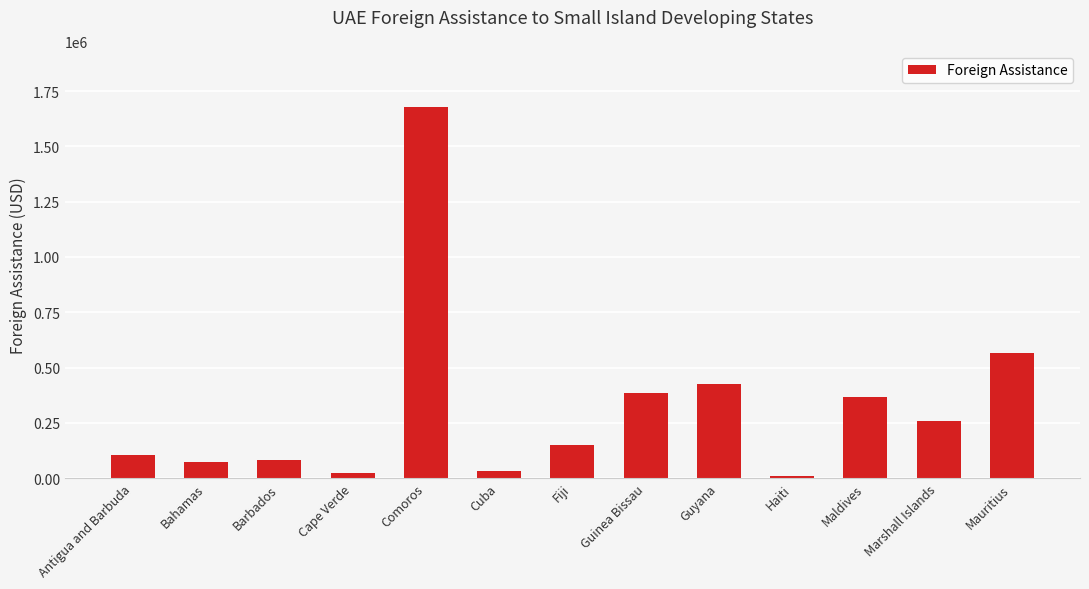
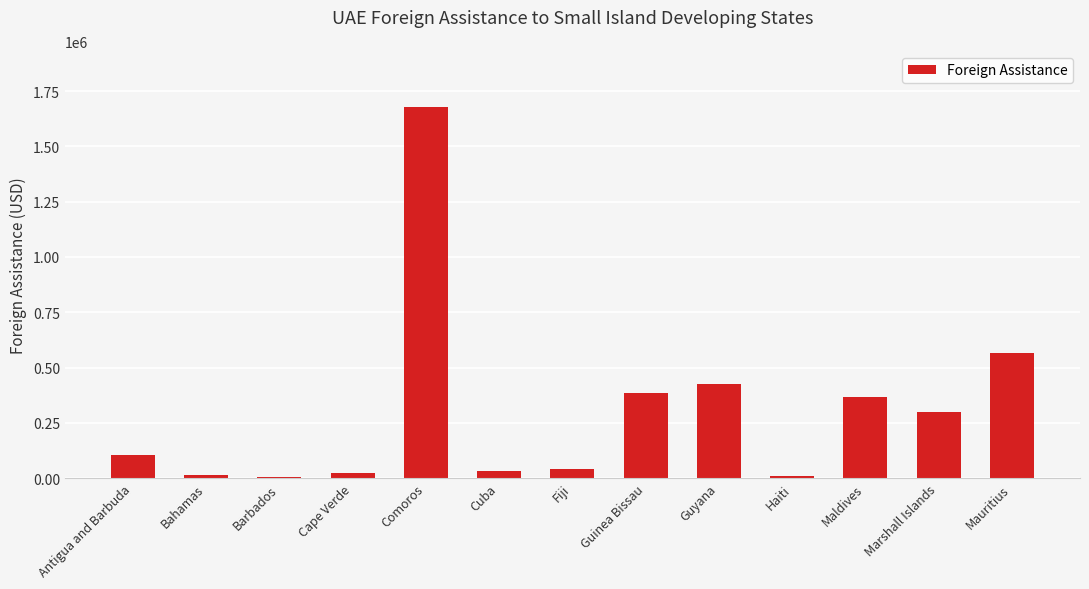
  {
    "Antigua and Barbuda": 110000,
-   "Bahamas": 70000,
-   "Barbados": 80000,
+   "Bahamas": 10000,
+   "Barbados": 10000,
    "Cape Verde": 20000,
    "Comoros": 1680000,
    "Cuba": 30000,
-   "Fiji": 150000,
+   "Fiji": 40000,
    "Guinea Bissau": 390000,
    "Guyana": 430000,
    "Maldives": 370000,
-   "Marshall Islands": 260000,
+   "Marshall Islands": 300000,
    "Mauritius": 560000
  }
